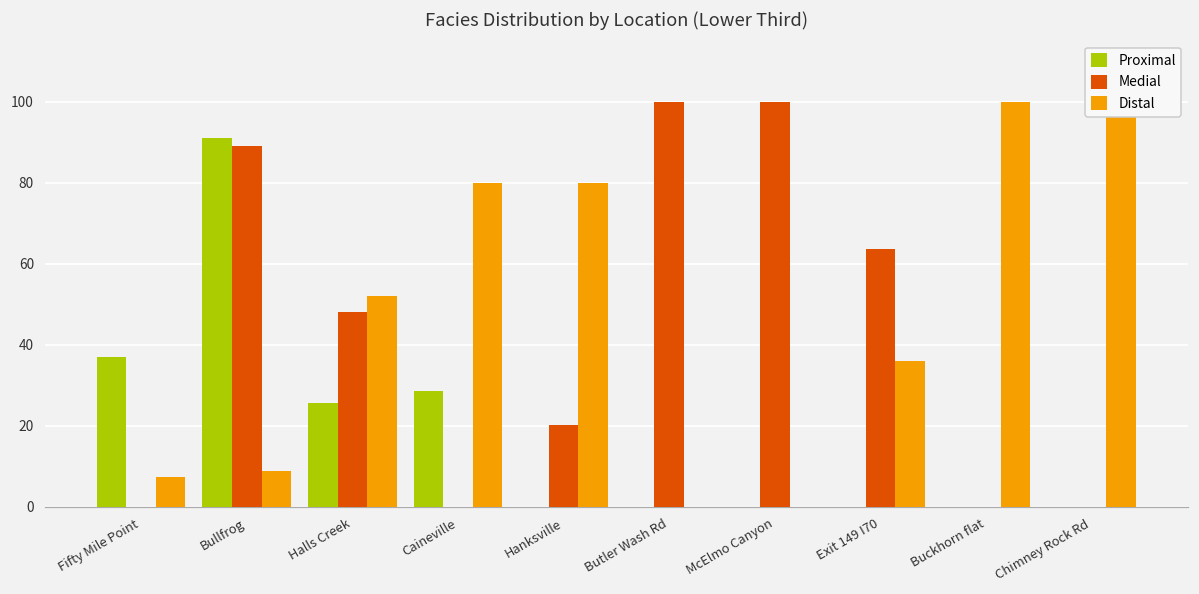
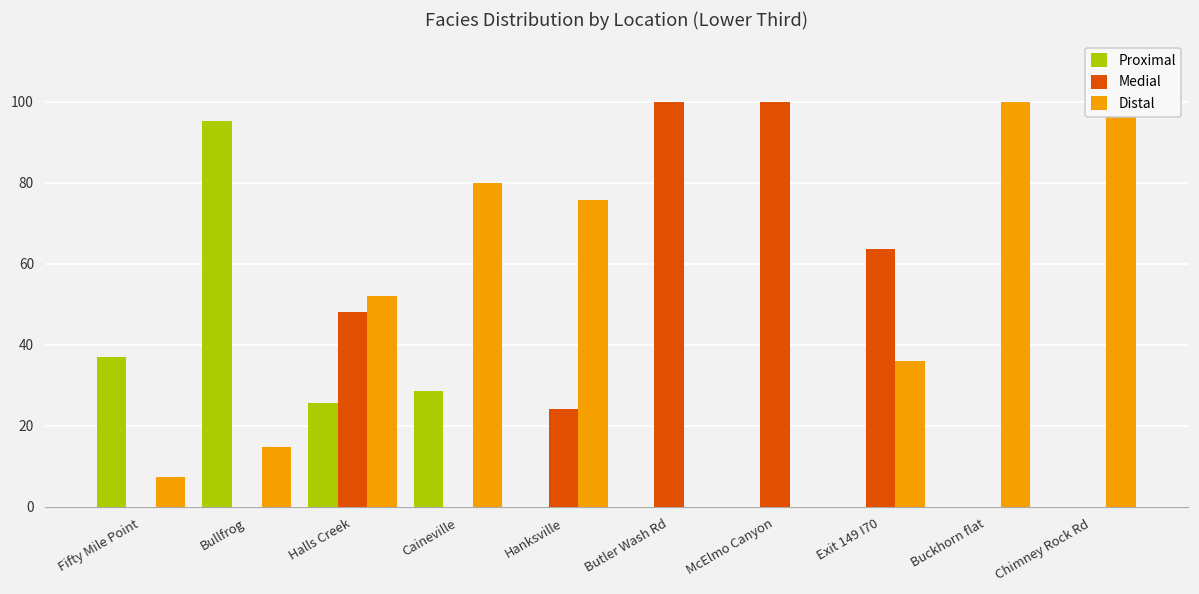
  {
    "Proximal": {
      "Fifty Mile Point": 37,
-     "Bullfrog": 91,
+     "Bullfrog": 95,
      "Halls Creek": 26,
      "Caineville": 29,
      "Hanksville": 0,
      "Butler Wash Rd": 0,
      "McElmo Canyon": 0,
      "Exit 149 I70": 0,
      "Buckhorn flat": 0,
      "Chimney Rock Rd": 0
    },
    "Medial": {
      "Fifty Mile Point": 0,
-     "Bullfrog": 89,
+     "Bullfrog": 0,
      "Halls Creek": 48,
      "Caineville": 0,
-     "Hanksville": 20,
+     "Hanksville": 24,
      "Butler Wash Rd": 100,
      "McElmo Canyon": 100,
      "Exit 149 I70": 64,
      "Buckhorn flat": 0,
      "Chimney Rock Rd": 0
    },
    "Distal": {
      "Fifty Mile Point": 7,
-     "Bullfrog": 9,
+     "Bullfrog": 15,
      "Halls Creek": 52,
      "Caineville": 80,
-     "Hanksville": 80,
+     "Hanksville": 76,
      "Butler Wash Rd": 0,
      "McElmo Canyon": 0,
      "Exit 149 I70": 36,
      "Buckhorn flat": 100
    }
  }
